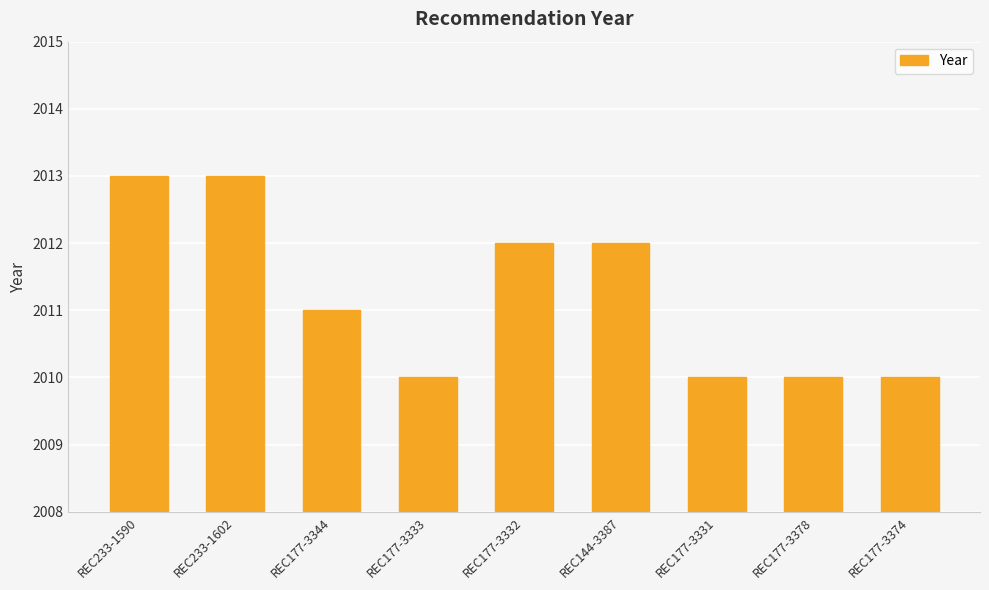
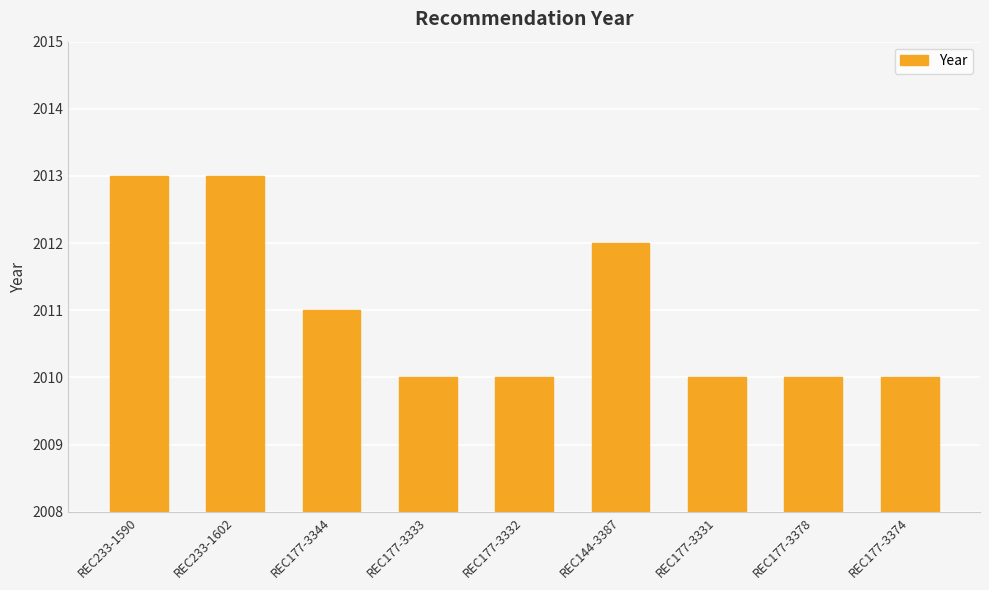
  {
    "REC233-1590": 2013,
    "REC233-1602": 2013,
    "REC177-3344": 2011,
    "REC177-3333": 2010,
-   "REC177-3332": 2012,
+   "REC177-3332": 2010,
    "REC144-3387": 2012,
    "REC177-3331": 2010,
    "REC177-3378": 2010,
    "REC177-3374": 2010
  }
